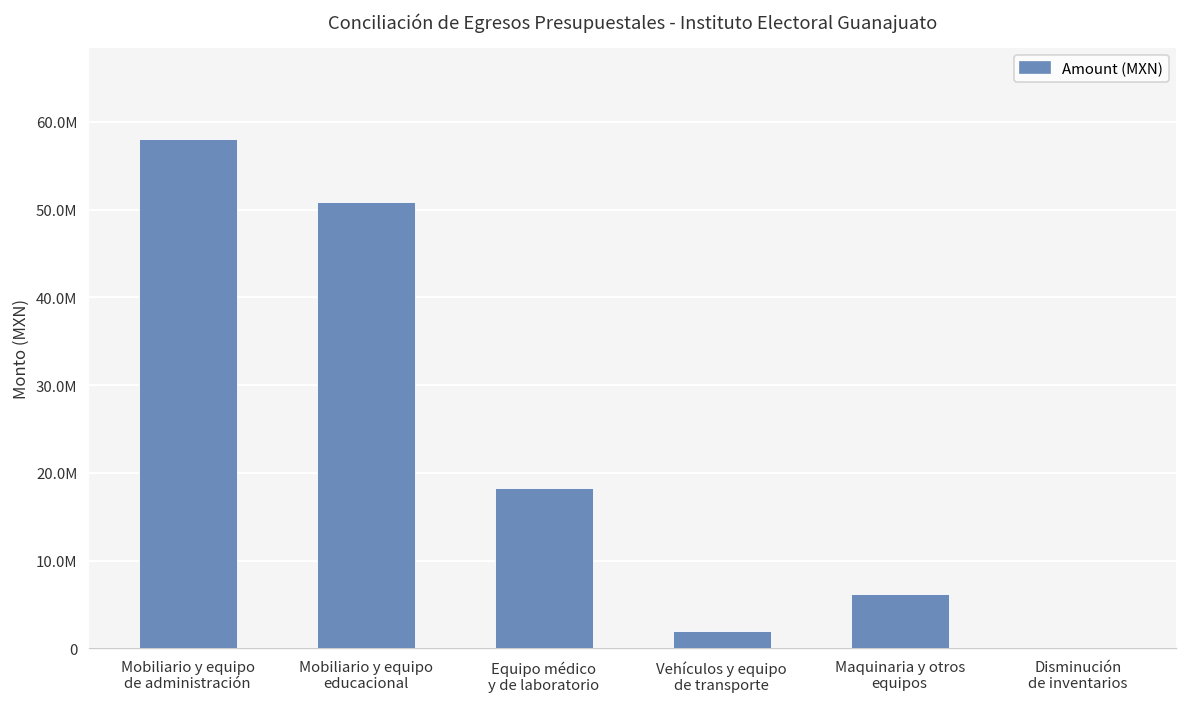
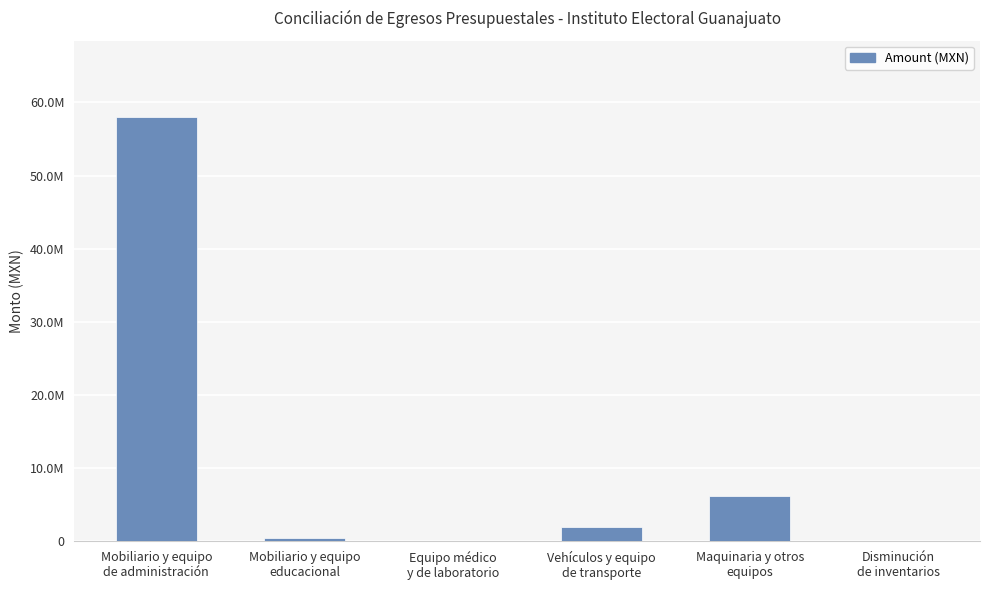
  {
    "Mobiliario y equipo de administración": 58000000,
-   "Mobiliario y equipo educacional": 51000000,
-   "Equipo médico y de laboratorio": 18000000,
+   "Mobiliario y equipo educacional": 0,
+   "Equipo médico y de laboratorio": 0,
    "Vehículos y equipo de transporte": 2000000,
    "Maquinaria y otros equipos": 6000000
  }
